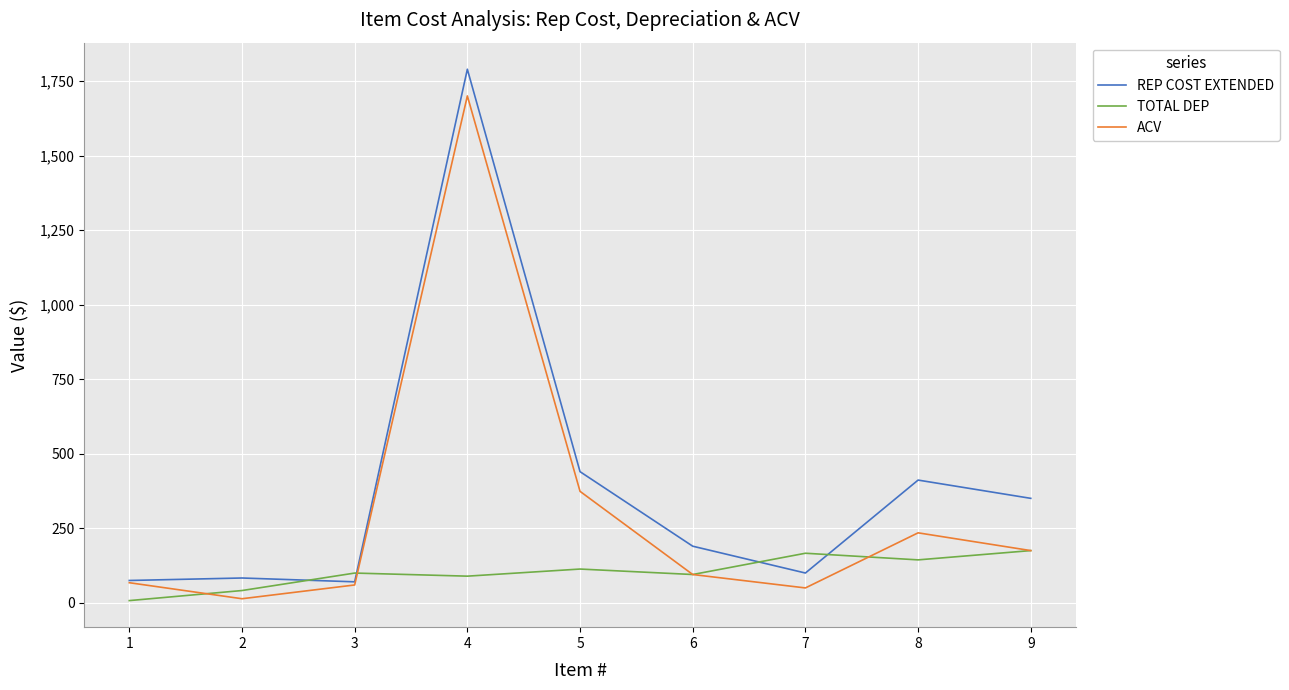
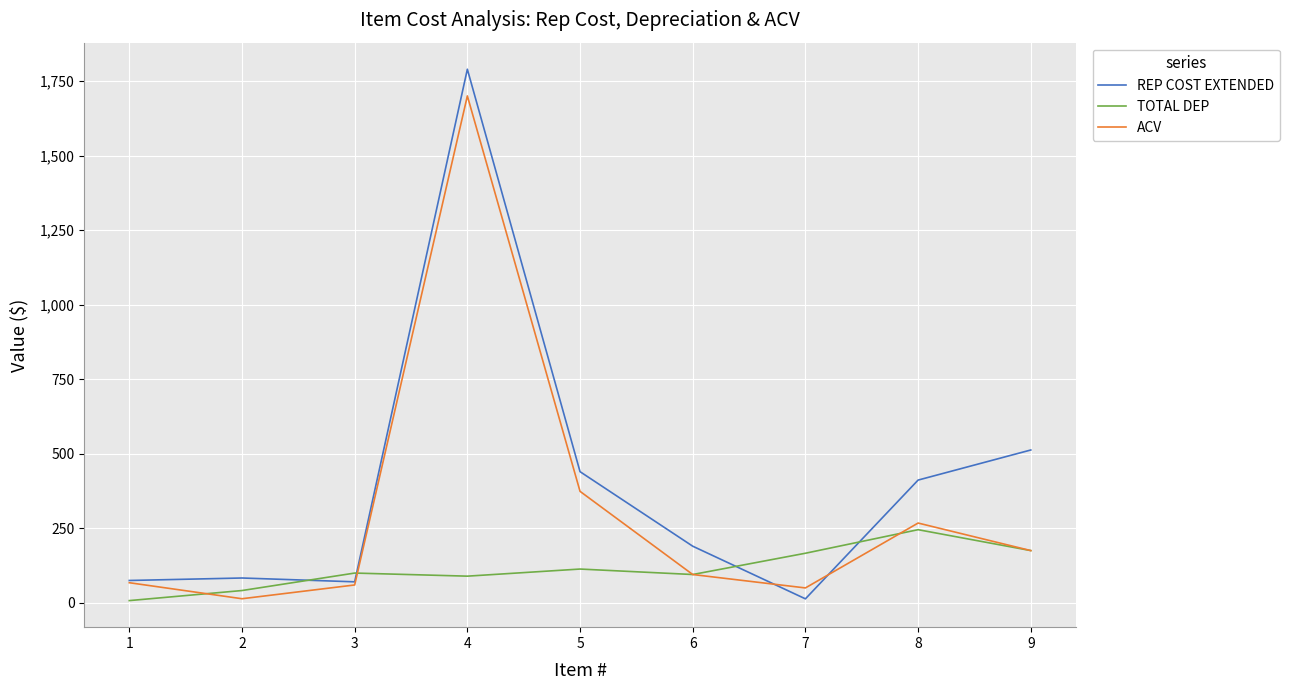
  {
    "REP COST EXTENDED": {
      "2": "80",
      "3": "70",
      "4": "1,790",
      "5": "440",
      "6": "190",
-     "7": "100",
+     "7": "10",
      "8": "410",
-     "9": "350"
+     "9": "510"
    },
    "TOTAL DEP": {
      "1": "10",
      "2": "40",
      "3": "100",
      "4": "90",
      "5": "110",
      "7": "170",
-     "8": "140"
+     "8": "250"
    },
    "ACV": {
      "2": "10",
      "3": "60",
      "4": "1,700",
      "5": "370",
      "7": "50",
-     "8": "230"
+     "8": "270"
    }
  }
